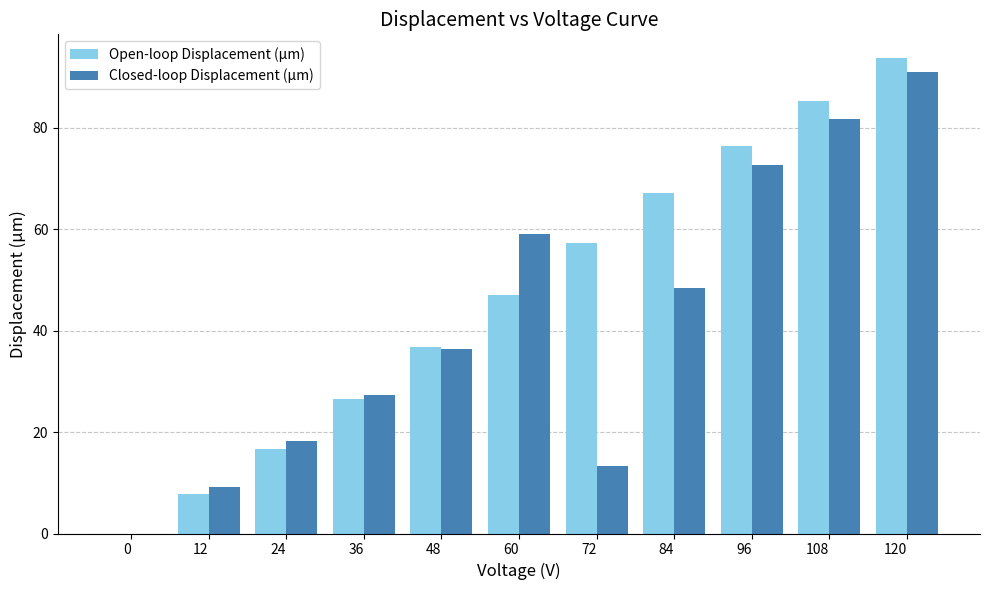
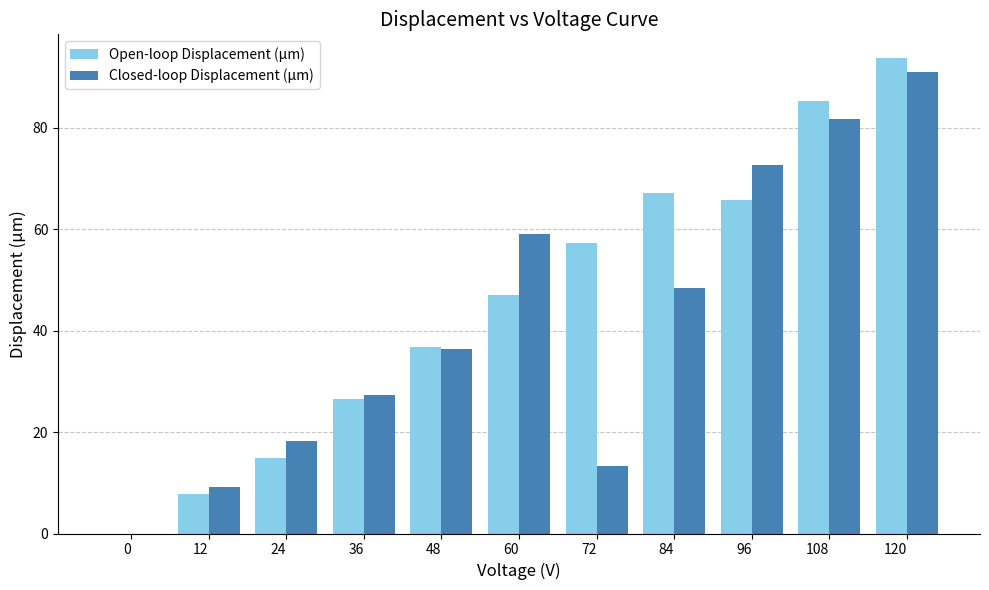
  {
    "Open-loop Displacement (µm)": {
      "0": 0,
      "12": 8,
-     "24": 17,
+     "24": 15,
      "36": 27,
      "48": 37,
      "60": 47,
      "72": 57,
      "84": 67,
-     "96": 76,
+     "96": 66,
      "108": 85,
      "120": 94
    },
    "Closed-loop Displacement (µm)": {
      "0": 0,
      "12": 9,
      "24": 18,
      "36": 27,
      "48": 36,
      "60": 59,
      "72": 13,
      "84": 48,
      "96": 73,
      "108": 82,
      "120": 91
    }
  }
